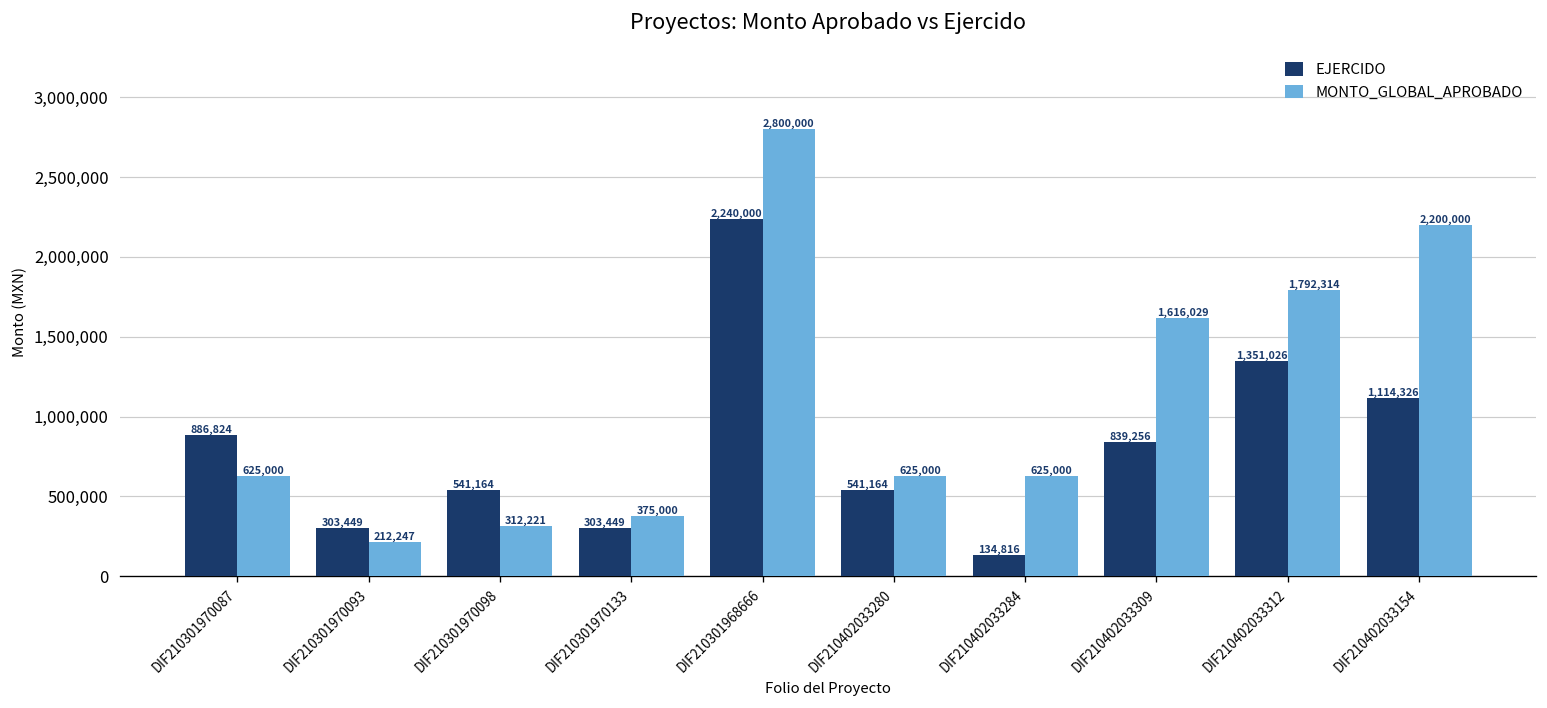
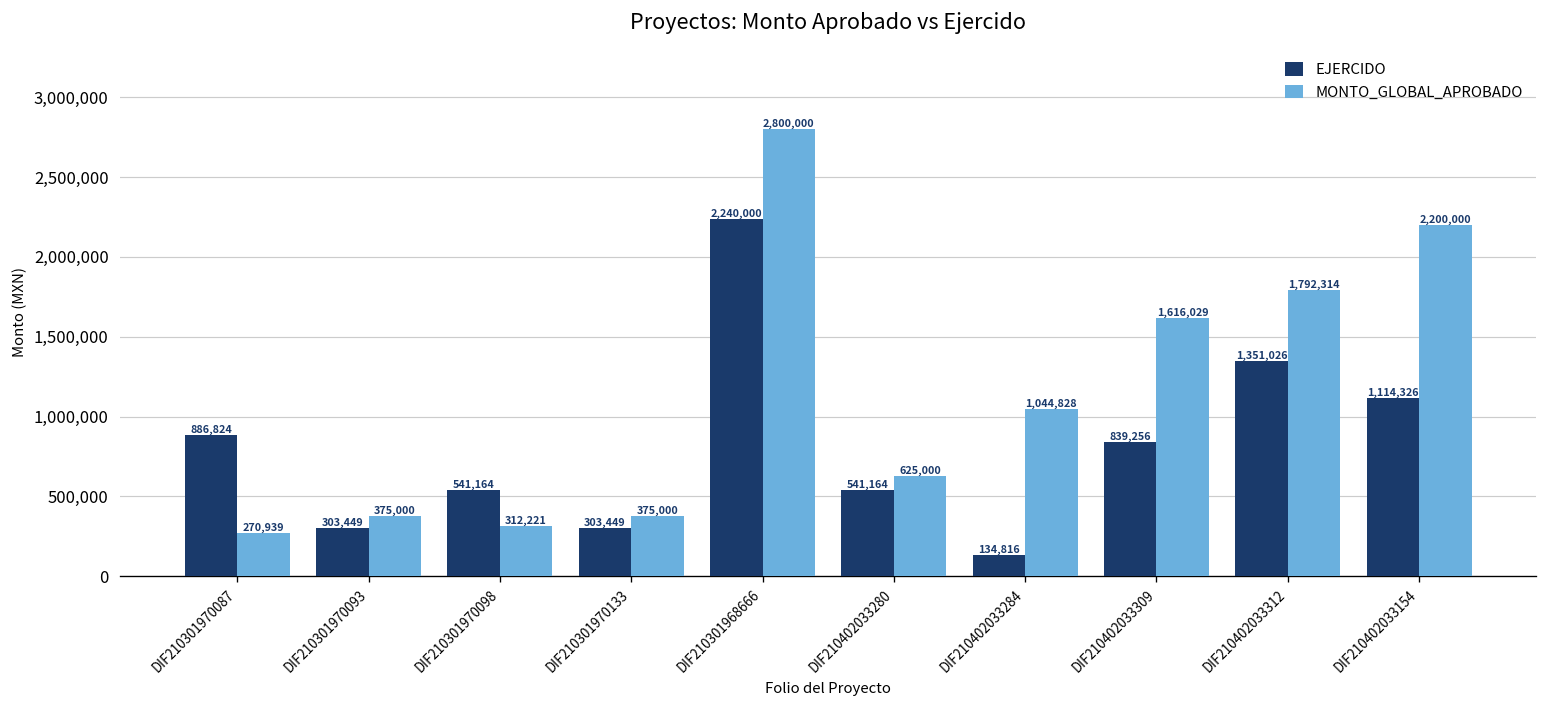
  {
    "EJERCIDO": {
      "DIF210301970093": "303,449",
      "DIF210301970098": "541,164",
      "DIF210301970133": "303,449",
      "DIF210301968666": "2,240,000",
      "DIF210402033280": "541,164",
      "DIF210402033312": "1,351,026",
      "DIF210402033154": "1,114,326"
    },
    "MONTO_GLOBAL_APROBADO": {
-     "DIF210301970087": "625,000",
-     "DIF210301970093": "212,247",
+     "DIF210301970087": "270,939",
+     "DIF210301970093": "375,000",
      "DIF210301970098": "312,221",
      "DIF210301970133": "375,000",
      "DIF210301968666": "2,800,000",
      "DIF210402033280": "625,000",
-     "DIF210402033284": "625,000",
+     "DIF210402033284": "1,044,828",
      "DIF210402033154": "2,200,000"
    }
  }
